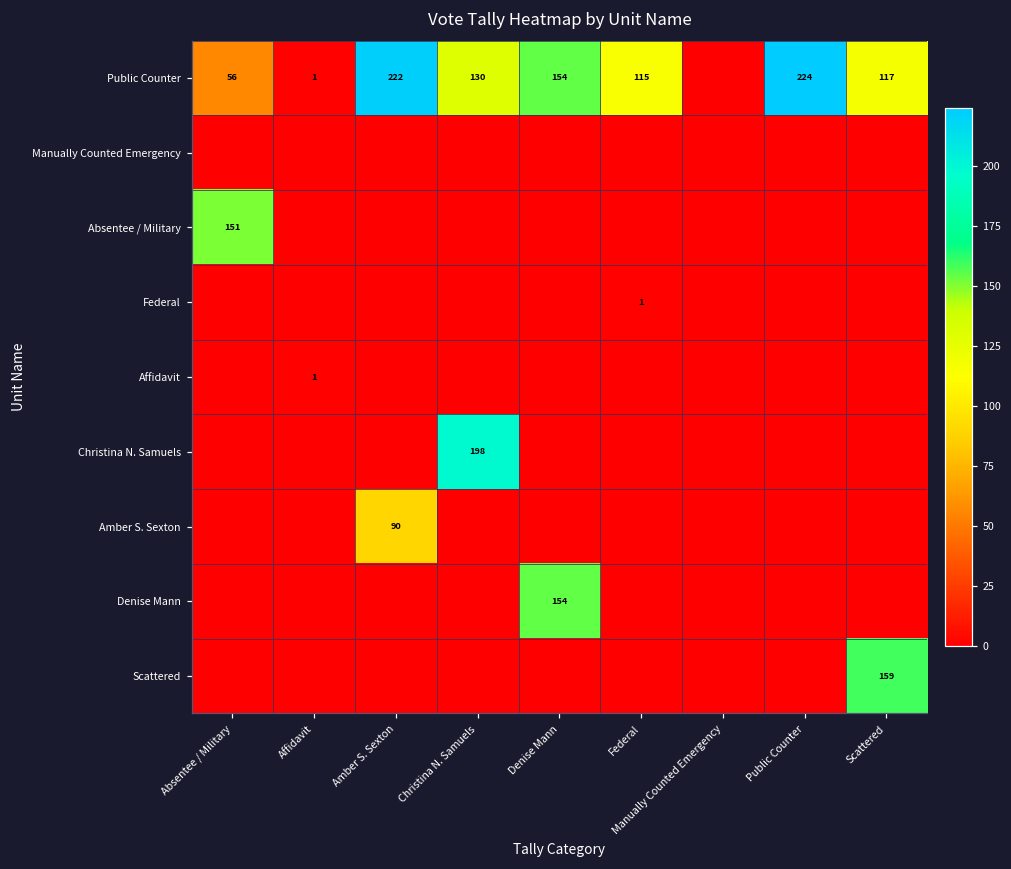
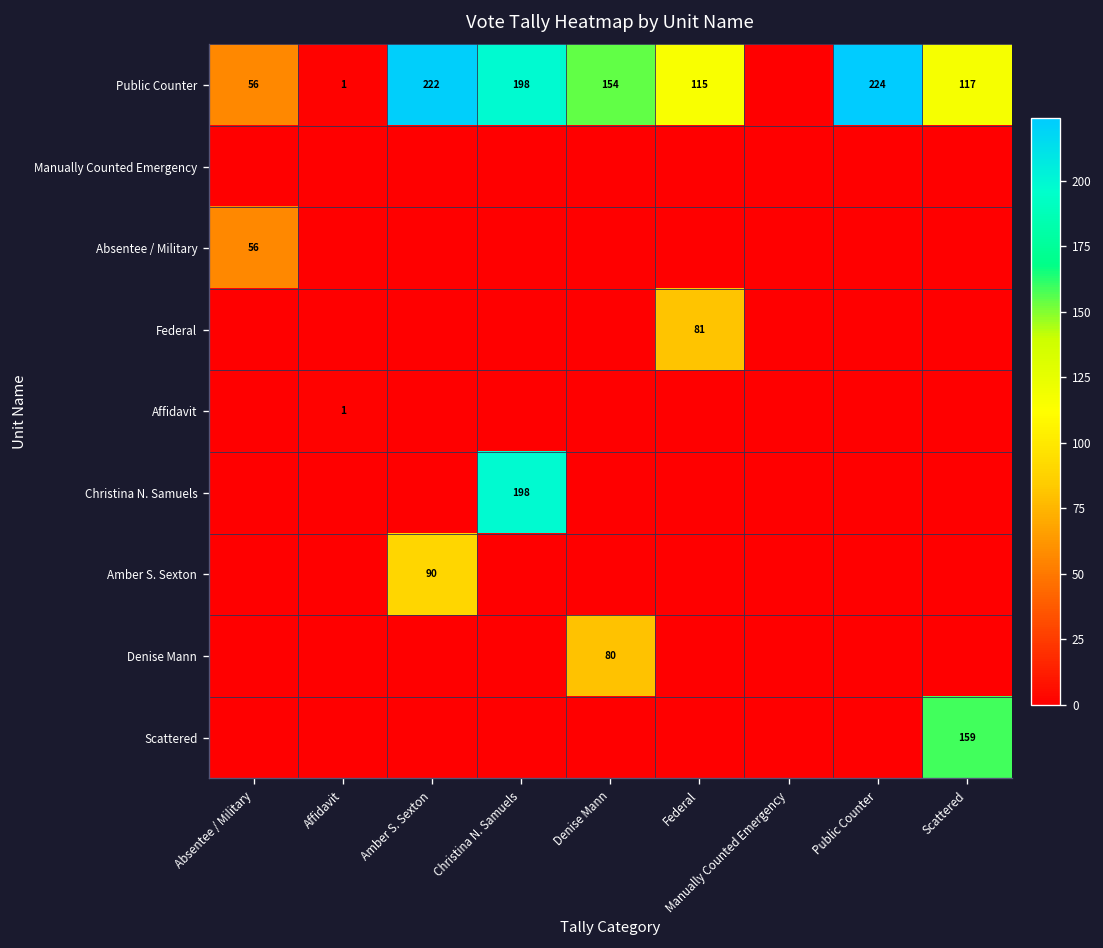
  {
    "Public Counter": {
      "Absentee / Military": 56,
      "Affidavit": 1,
      "Amber S. Sexton": 222,
-     "Christina N. Samuels": 130,
+     "Christina N. Samuels": 198,
      "Denise Mann": 154,
      "Federal": 115,
      "Public Counter": 224,
      "Scattered": 117
    },
    "Absentee / Military": {
-     "Absentee / Military": 151
+     "Absentee / Military": 56
    },
    "Federal": {
-     "Federal": 1
+     "Federal": 81
    },
    "Affidavit": {
      "Affidavit": 1
    },
    "Christina N. Samuels": {
      "Christina N. Samuels": 198
    },
    "Amber S. Sexton": {
      "Amber S. Sexton": 90
    },
    "Denise Mann": {
-     "Denise Mann": 154
+     "Denise Mann": 80
    },
    "Scattered": {
      "Scattered": 159
    }
  }
